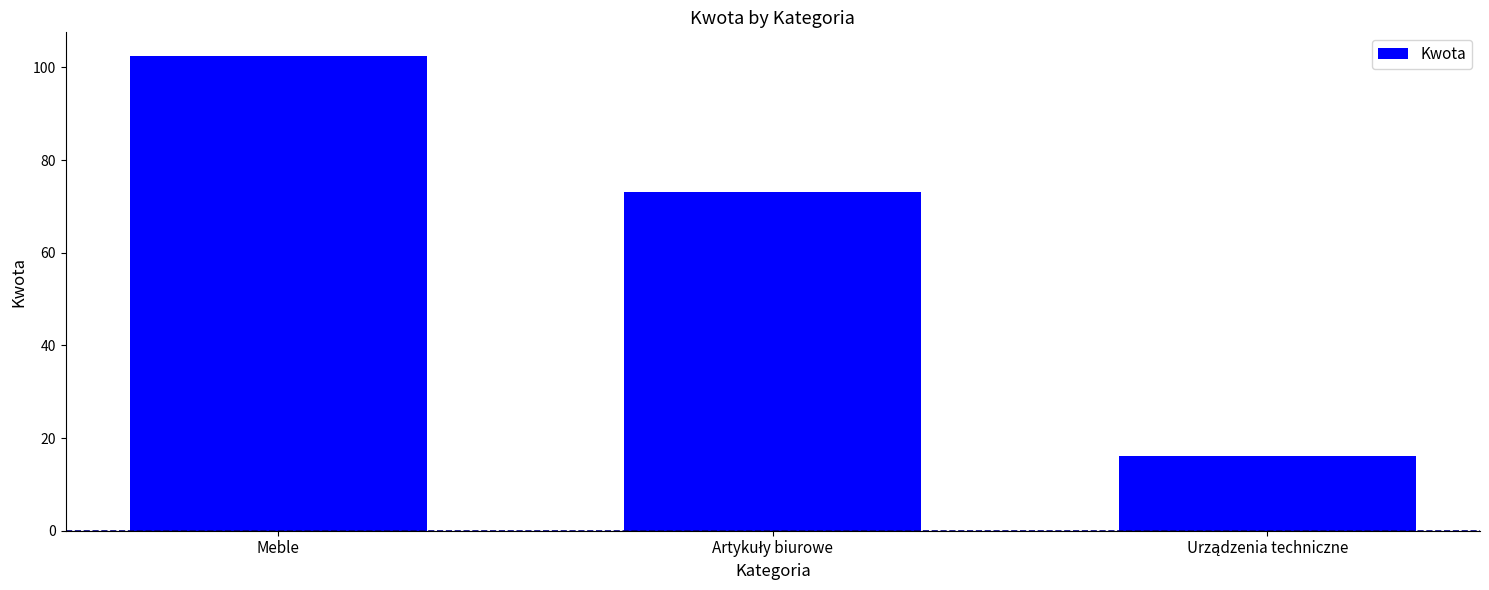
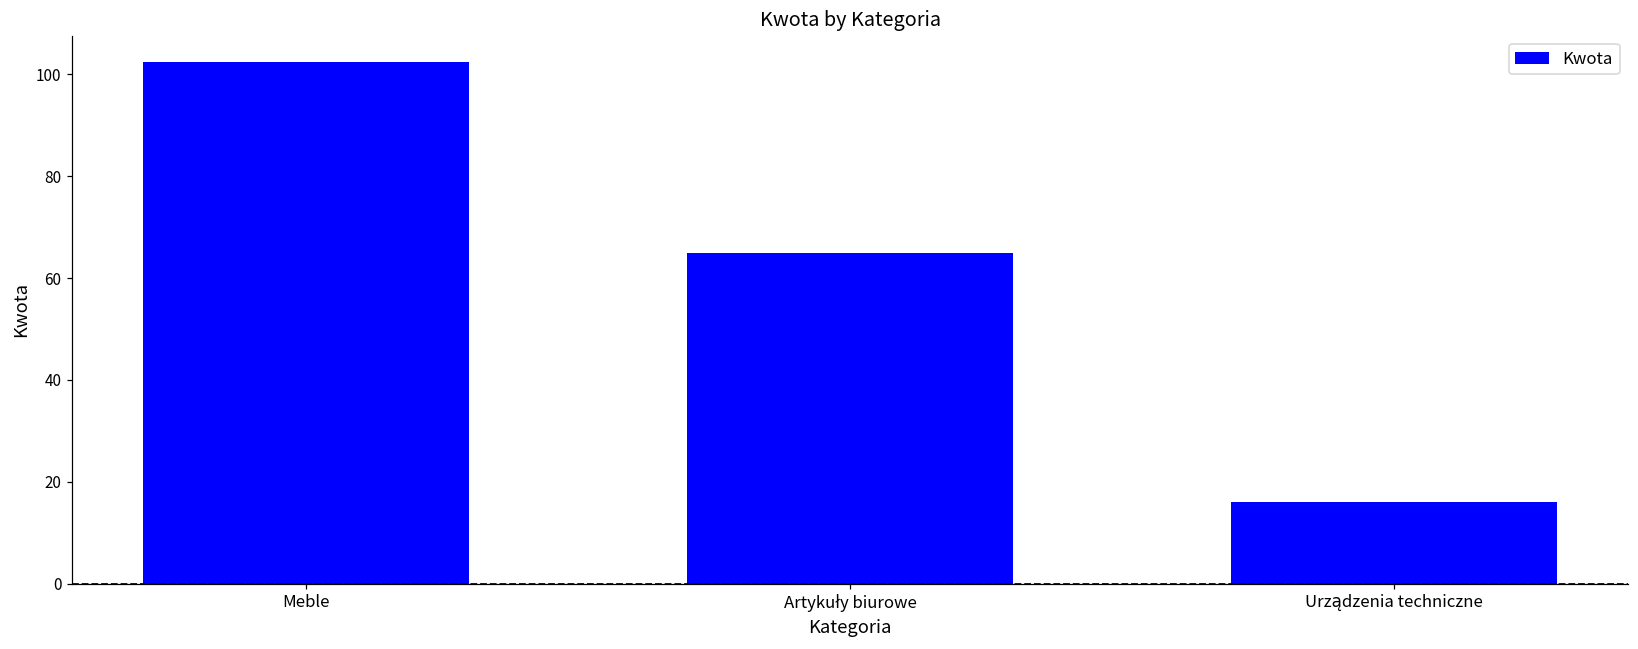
  {
    "Meble": 102,
-   "Artykuły biurowe": 73,
+   "Artykuły biurowe": 65,
    "Urządzenia techniczne": 16
  }
